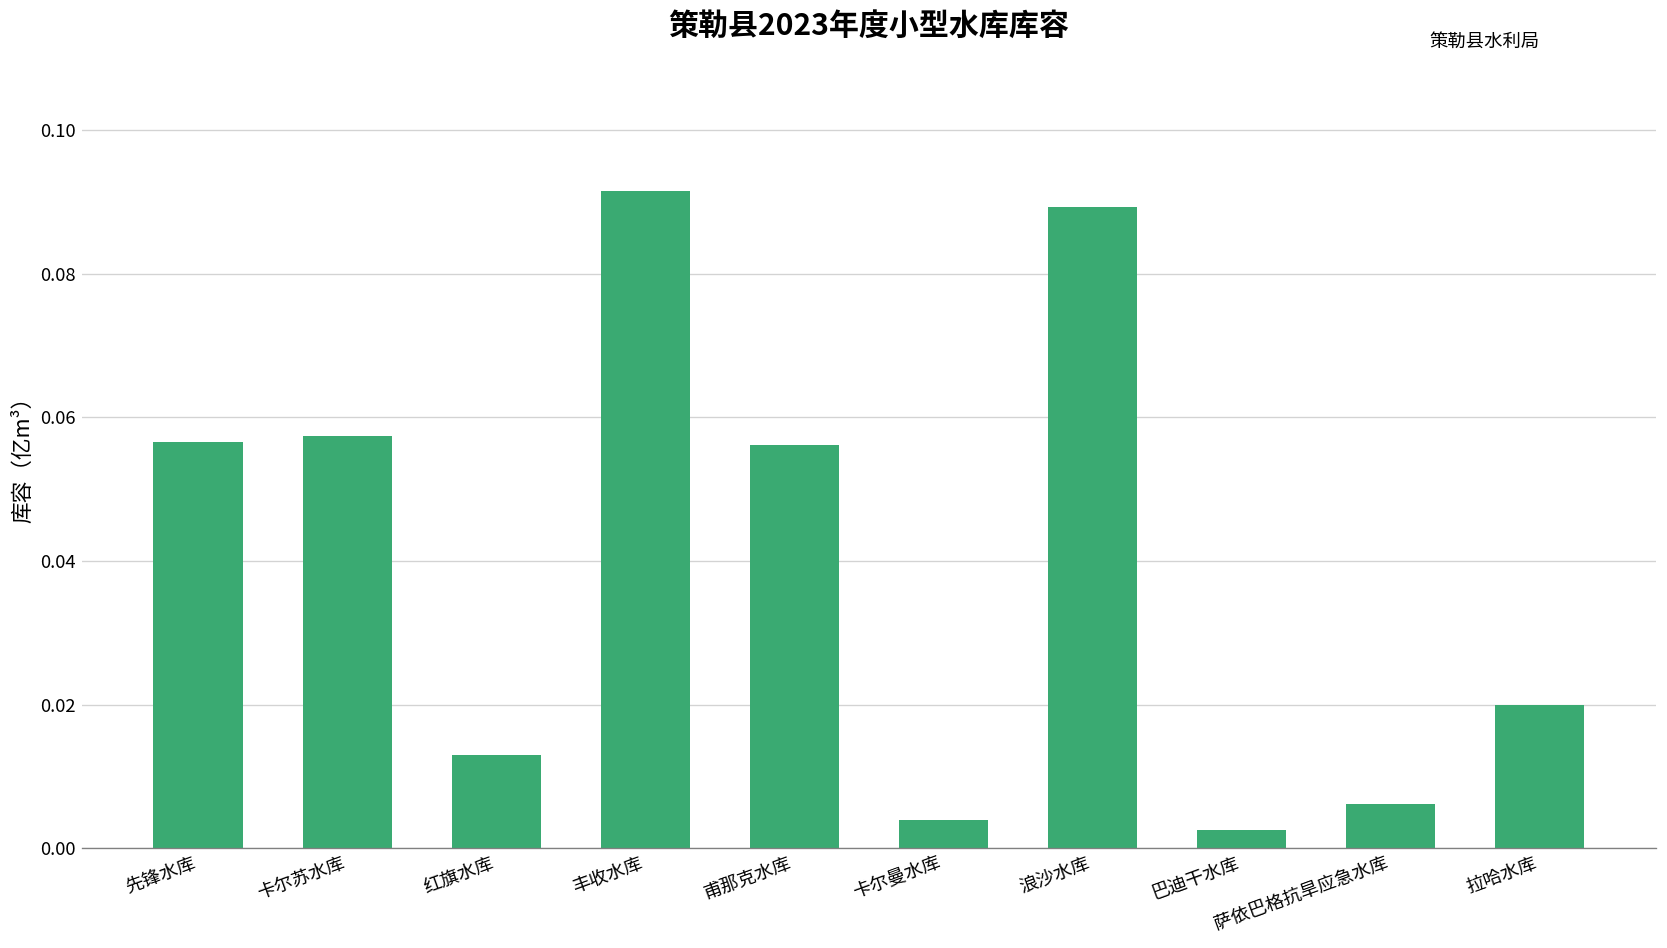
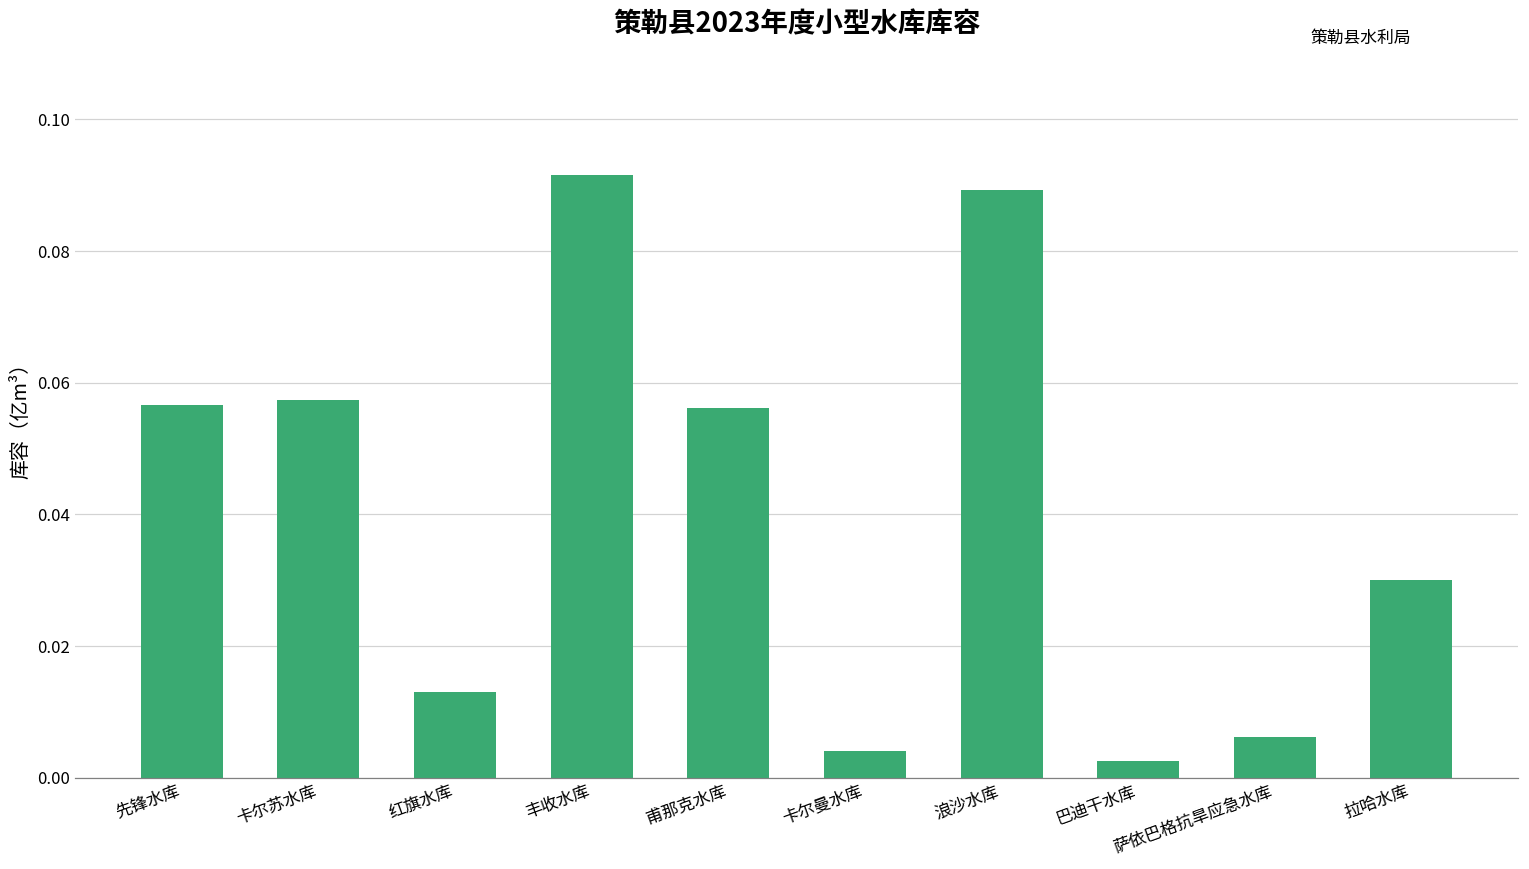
  {
    "先锋水库": 0.057,
    "卡尔苏水库": 0.057,
    "红旗水库": 0.013,
    "丰收水库": 0.092,
    "甫那克水库": 0.056,
    "卡尔曼水库": 0.004,
    "浪沙水库": 0.089,
    "巴迪干水库": 0.003,
    "萨依巴格抗旱应急水库": 0.006,
-   "拉哈水库": 0.02
+   "拉哈水库": 0.03
  }
